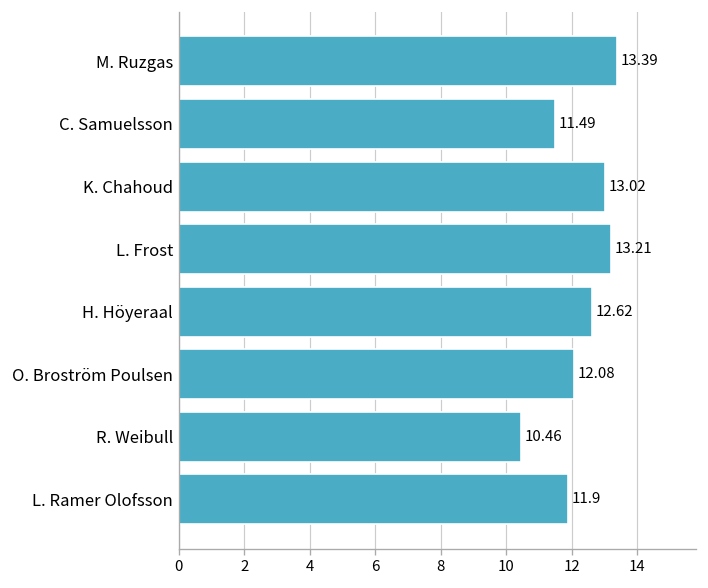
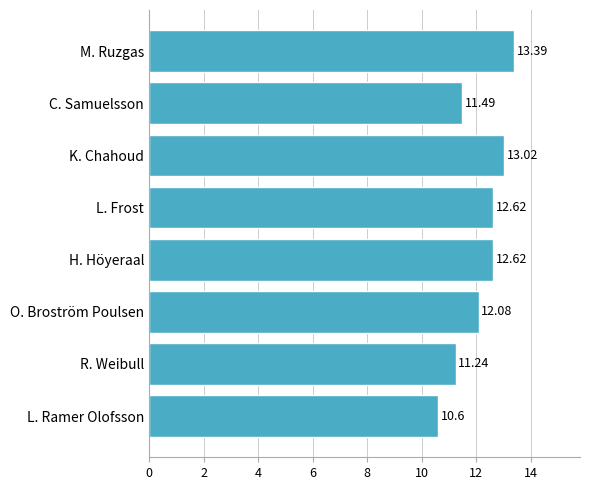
  {
    "M. Ruzgas": 13.39,
    "C. Samuelsson": 11.49,
    "K. Chahoud": 13.02,
-   "L. Frost": 13.21,
+   "L. Frost": 12.62,
    "H. Höyeraal": 12.62,
    "O. Broström Poulsen": 12.08,
-   "R. Weibull": 10.46,
-   "L. Ramer Olofsson": 11.9
+   "R. Weibull": 11.24,
+   "L. Ramer Olofsson": 10.6
  }
